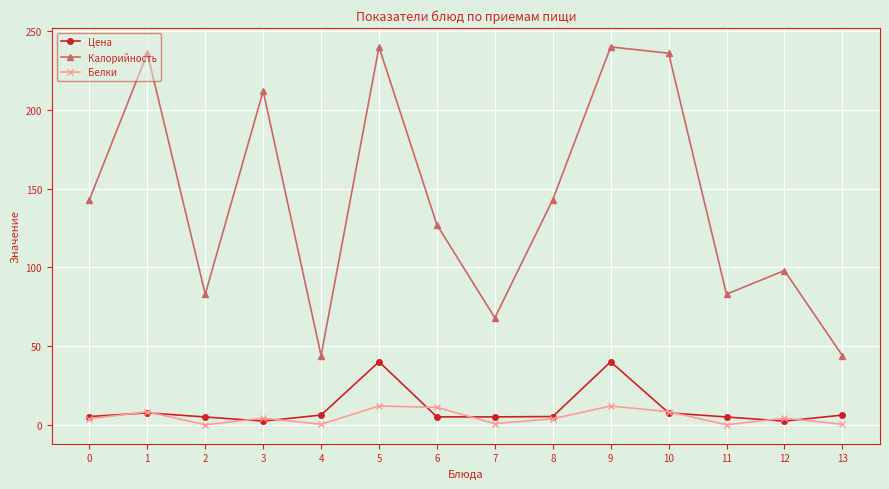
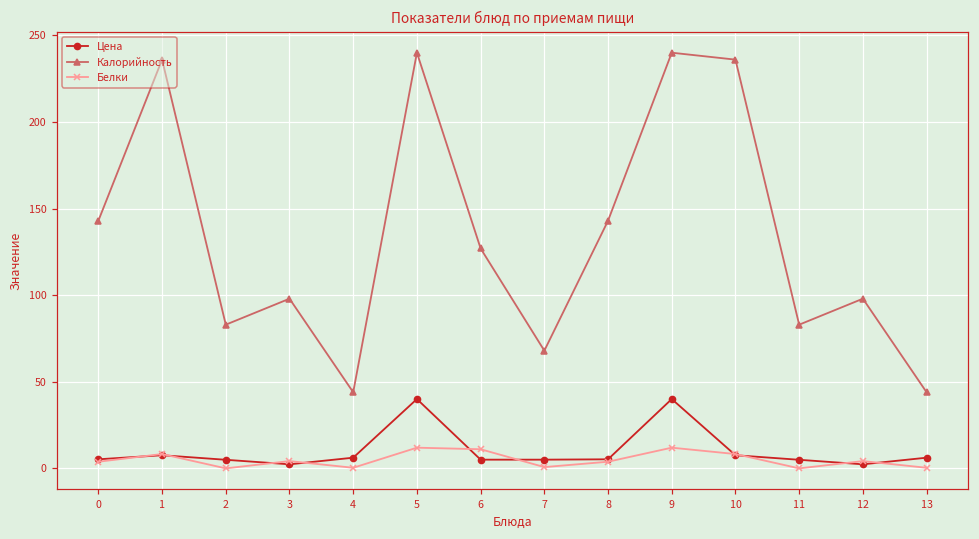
  {
    "Цена": {
      "2": 5,
      "3": 2,
      "4": 6,
      "5": 40,
      "6": 5,
      "7": 5,
      "9": 40,
      "11": 5,
      "12": 2,
      "13": 6
    },
    "Калорийность": {
      "0": 143,
      "2": 83,
-     "3": 212,
+     "3": 98,
      "4": 44,
      "5": 240,
      "6": 127,
      "7": 68,
      "8": 143,
      "9": 240,
      "10": 236,
      "11": 83,
      "12": 98,
      "13": 44
    },
    "Белки": {
      "2": 0,
      "3": 4,
      "4": 0,
      "5": 12,
      "6": 11,
      "7": 1,
      "9": 12,
      "11": 0,
      "12": 4,
      "13": 0
    }
  }
